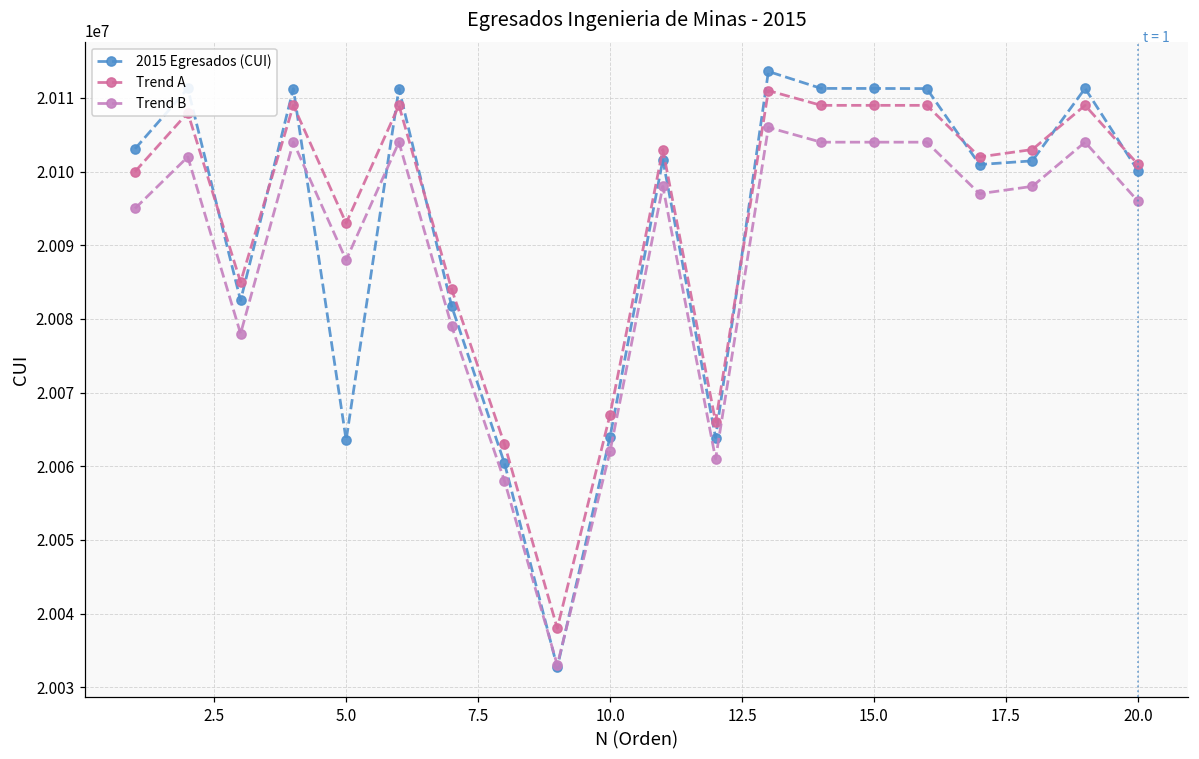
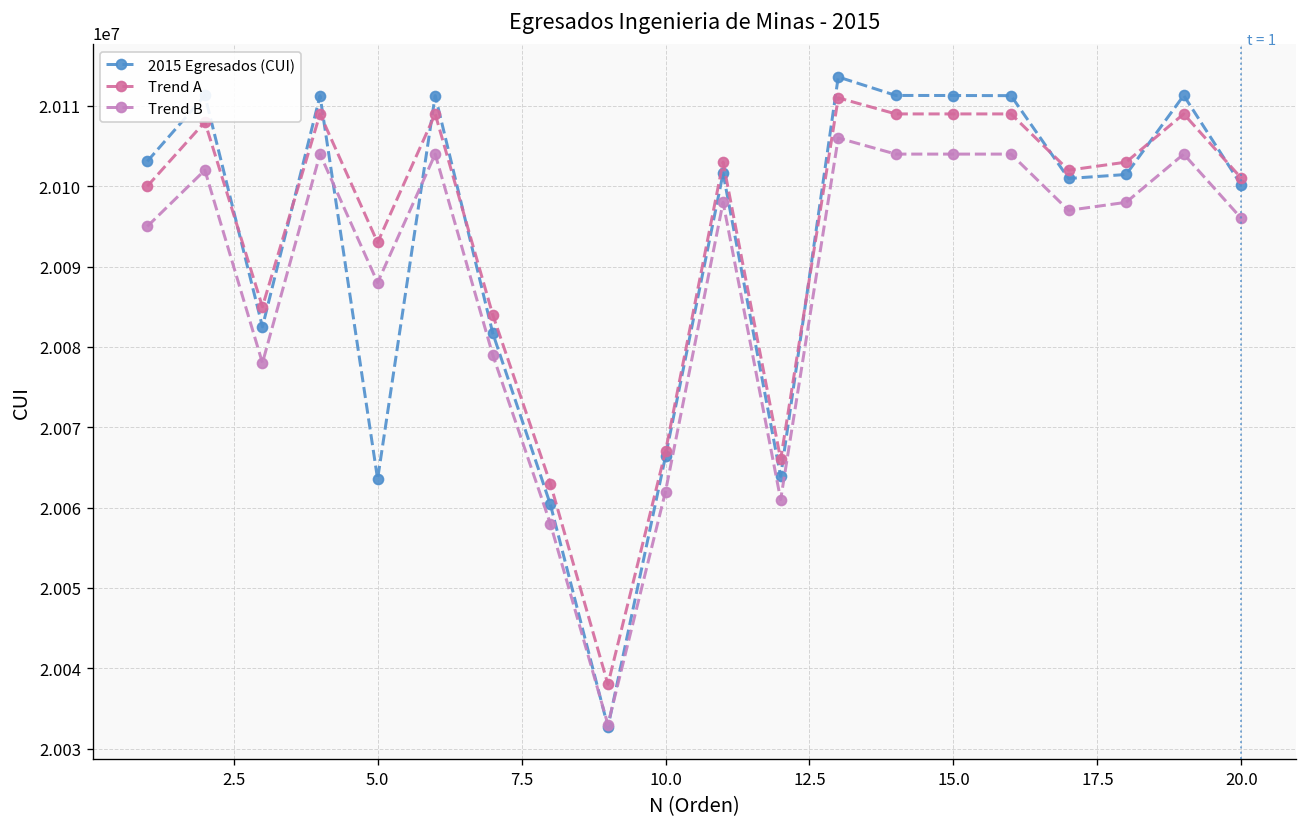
  {
    "2015 Egresados (CUI)": {
      "5.0": 20064000,
-     "10.0": 20064000,
+     "10.0": 20066000,
      "15.0": 20111000,
      "20.0": 20100000
    }
  }
